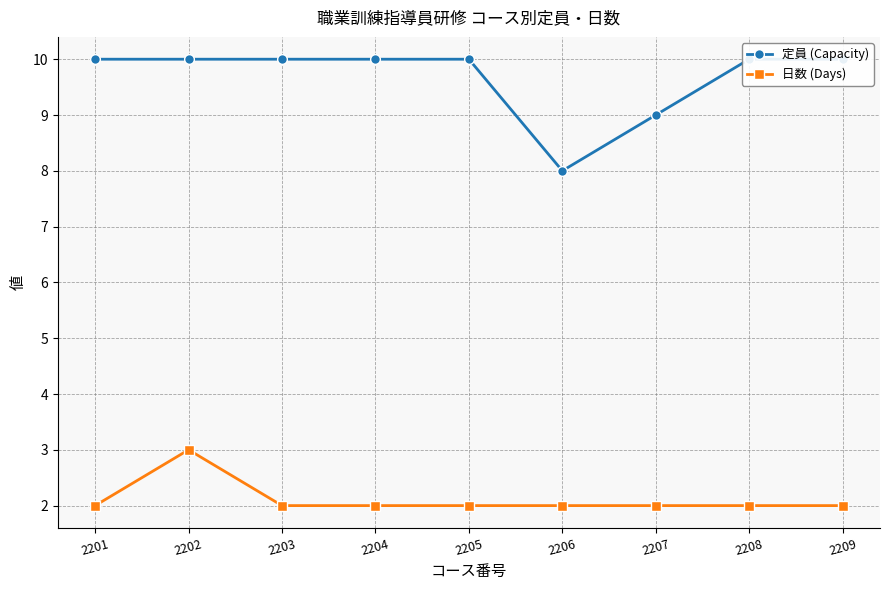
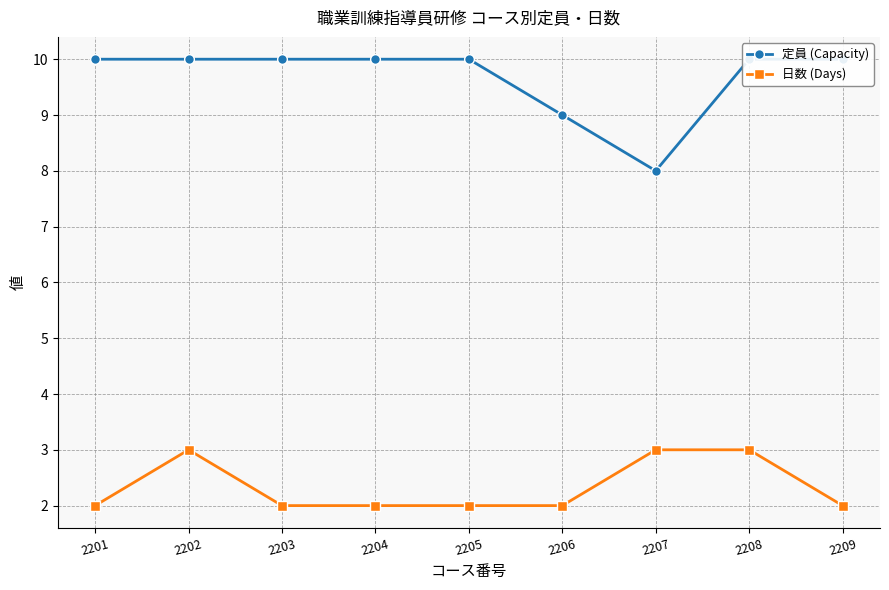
  {
    "定員 (Capacity)": {
      "2201": 10,
      "2202": 10,
      "2203": 10,
      "2204": 10,
      "2205": 10,
-     "2206": 8,
-     "2207": 9
+     "2206": 9,
+     "2207": 8
    },
    "日数 (Days)": {
      "2201": 2,
      "2202": 3,
      "2203": 2,
      "2204": 2,
      "2205": 2,
      "2206": 2,
-     "2207": 2,
-     "2208": 2,
+     "2207": 3,
+     "2208": 3,
      "2209": 2
    }
  }
